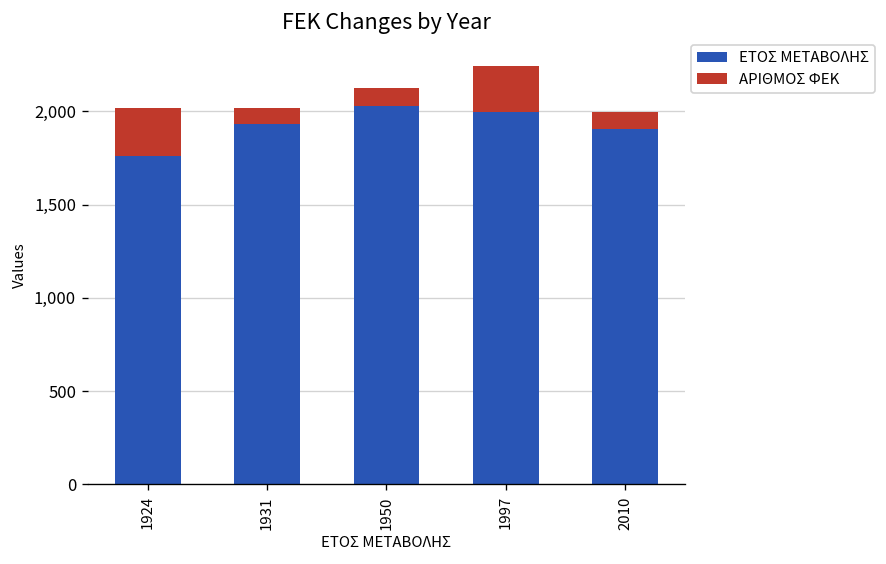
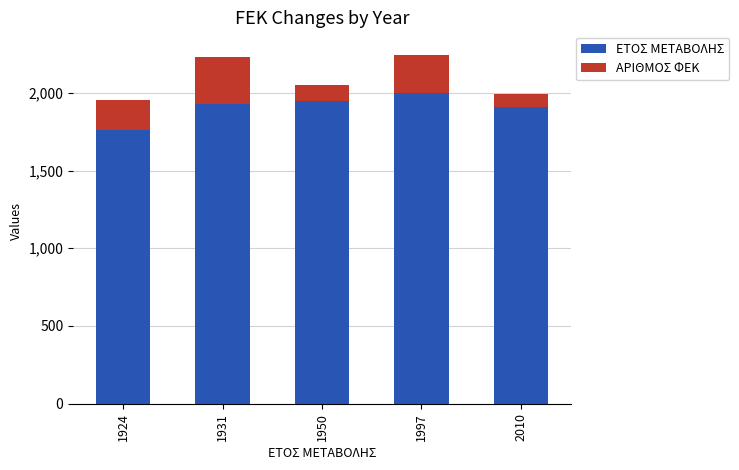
  {
    "ΕΤΟΣ ΜΕΤΑΒΟΛΗΣ": {
      "1924": "1,760",
      "1931": "1,930",
-     "1950": "2,030",
+     "1950": "1,950",
      "1997": "2,000",
      "2010": "1,910"
    },
    "ΑΡΙΘΜΟΣ ΦΕΚ": {
-     "1924": "260",
-     "1931": "90",
+     "1924": "190",
+     "1931": "300",
      "1950": "100",
      "1997": "240",
      "2010": "90"
    }
  }
